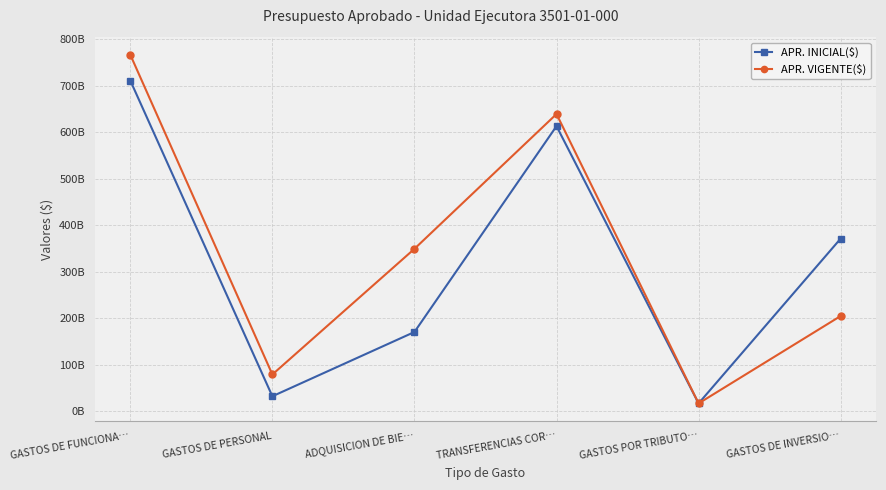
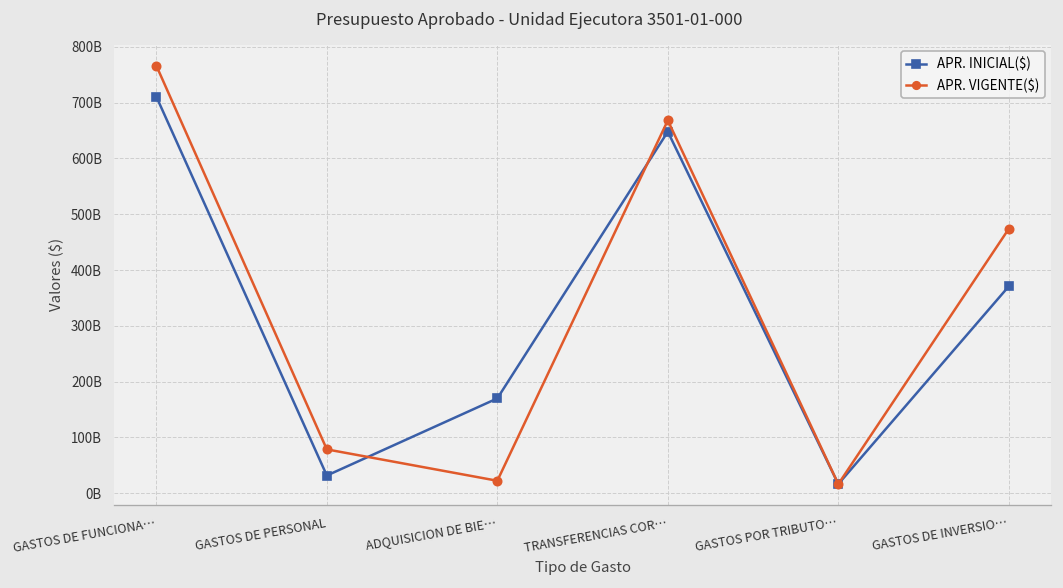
  {
    "APR. INICIAL($)": {
      "GASTOS DE FUNCIONA…": 710000000000,
      "GASTOS DE PERSONAL": 30000000000,
      "ADQUISICION DE BIE…": 170000000000,
-     "TRANSFERENCIAS COR…": 610000000000,
+     "TRANSFERENCIAS COR…": 650000000000,
      "GASTOS DE INVERSIO…": 370000000000
    },
    "APR. VIGENTE($)": {
      "GASTOS DE FUNCIONA…": 770000000000,
      "GASTOS DE PERSONAL": 80000000000,
-     "ADQUISICION DE BIE…": 350000000000,
-     "TRANSFERENCIAS COR…": 640000000000,
-     "GASTOS DE INVERSIO…": 200000000000
+     "ADQUISICION DE BIE…": 20000000000,
+     "TRANSFERENCIAS COR…": 670000000000,
+     "GASTOS DE INVERSIO…": 470000000000
    }
  }
